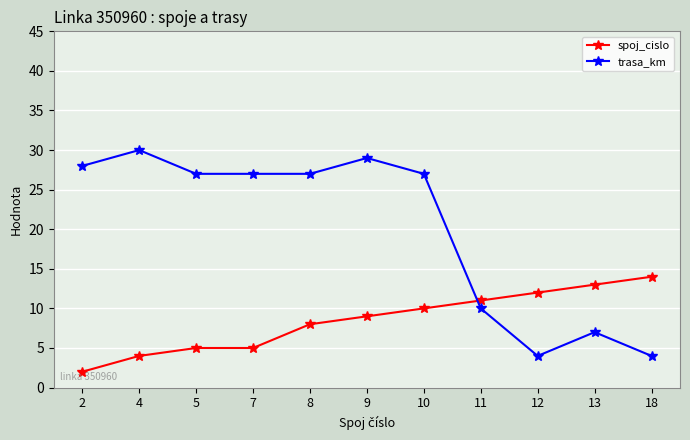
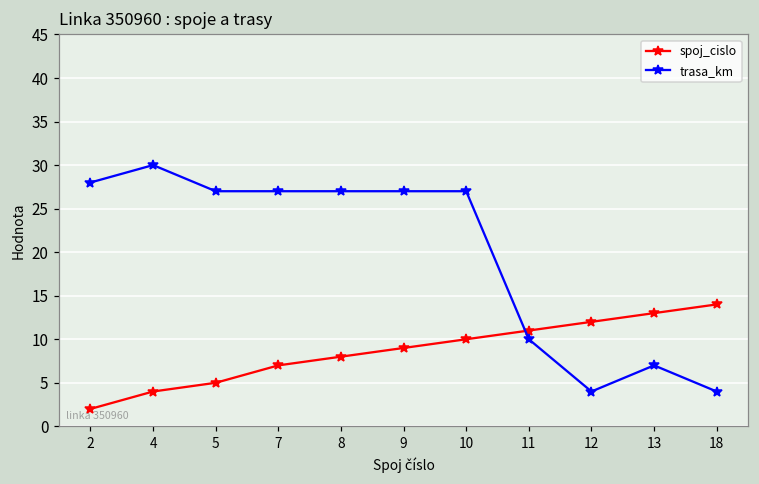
  {
    "spoj_cislo": {
      "4": 4,
      "5": 5,
-     "7": 5,
+     "7": 7,
      "8": 8,
      "9": 9,
      "10": 10,
      "11": 11,
      "12": 12,
      "13": 13,
      "18": 14
    },
    "trasa_km": {
      "2": 28,
      "4": 30,
      "5": 27,
      "7": 27,
      "8": 27,
-     "9": 29,
+     "9": 27,
      "10": 27,
      "11": 10,
      "12": 4,
      "13": 7,
      "18": 4
    }
  }
